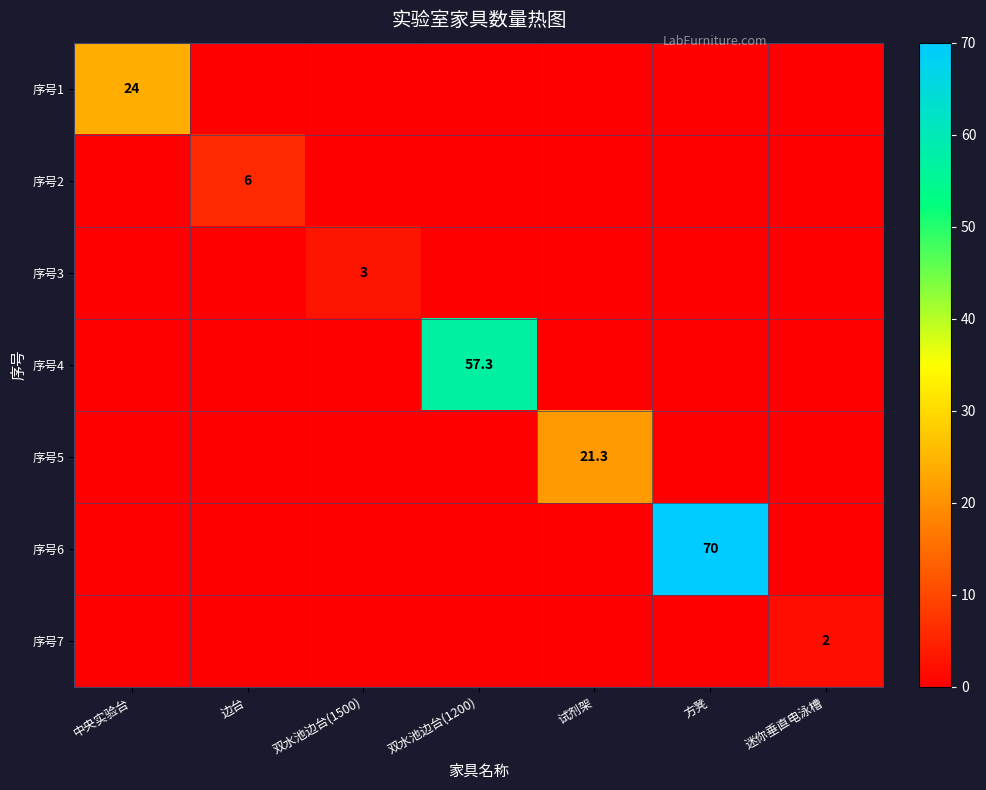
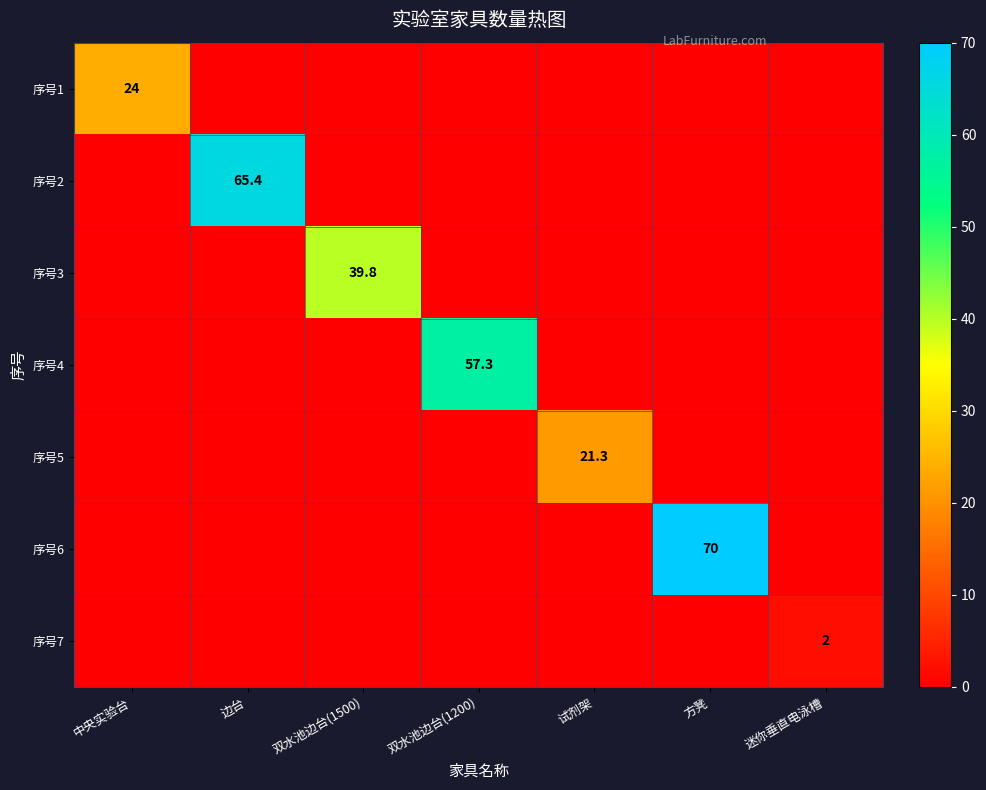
  {
    "序号1": {
      "中央实验台": 24
    },
    "序号2": {
-     "边台": 6
+     "边台": 65.4
    },
    "序号3": {
-     "双水池边台(1500)": 3
+     "双水池边台(1500)": 39.8
    },
    "序号4": {
      "双水池边台(1200)": 57.3
    },
    "序号5": {
      "试剂架": 21.3
    },
    "序号6": {
      "方凳": 70
    },
    "序号7": {
      "迷你垂直电泳槽": 2
    }
  }
